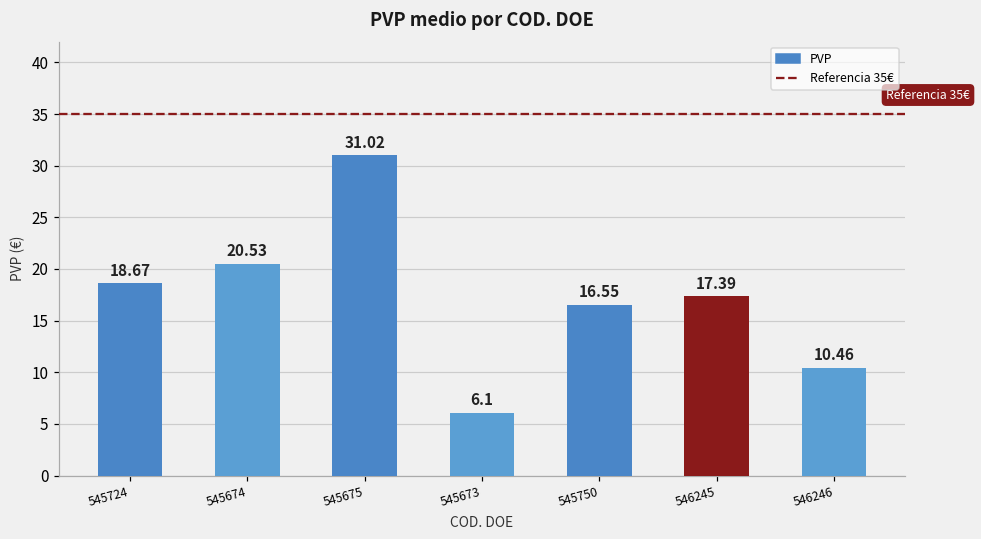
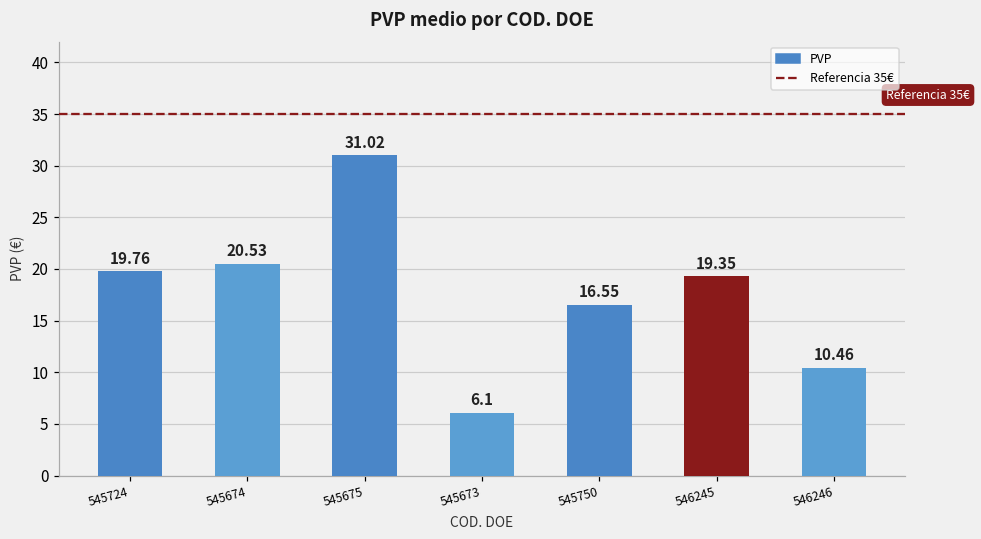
  {
-   "545724": 18.67,
+   "545724": 19.76,
    "545674": 20.53,
    "545675": 31.02,
    "545673": 6.1,
    "545750": 16.55,
-   "546245": 17.39,
+   "546245": 19.35,
    "546246": 10.46
  }
